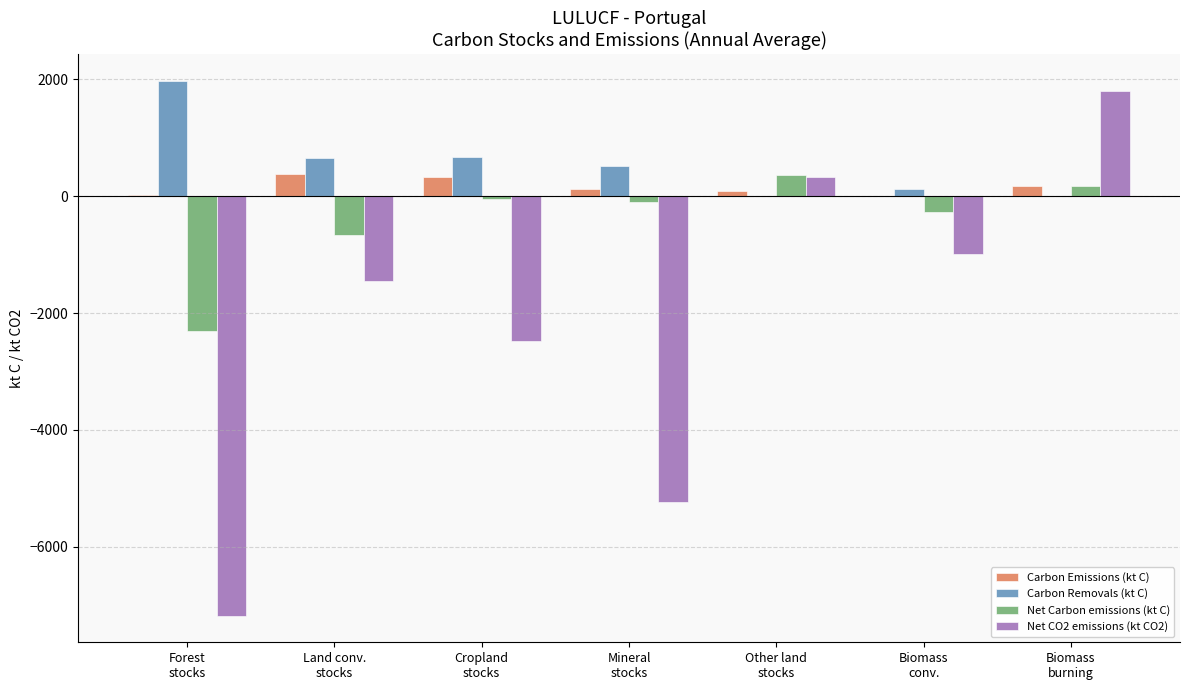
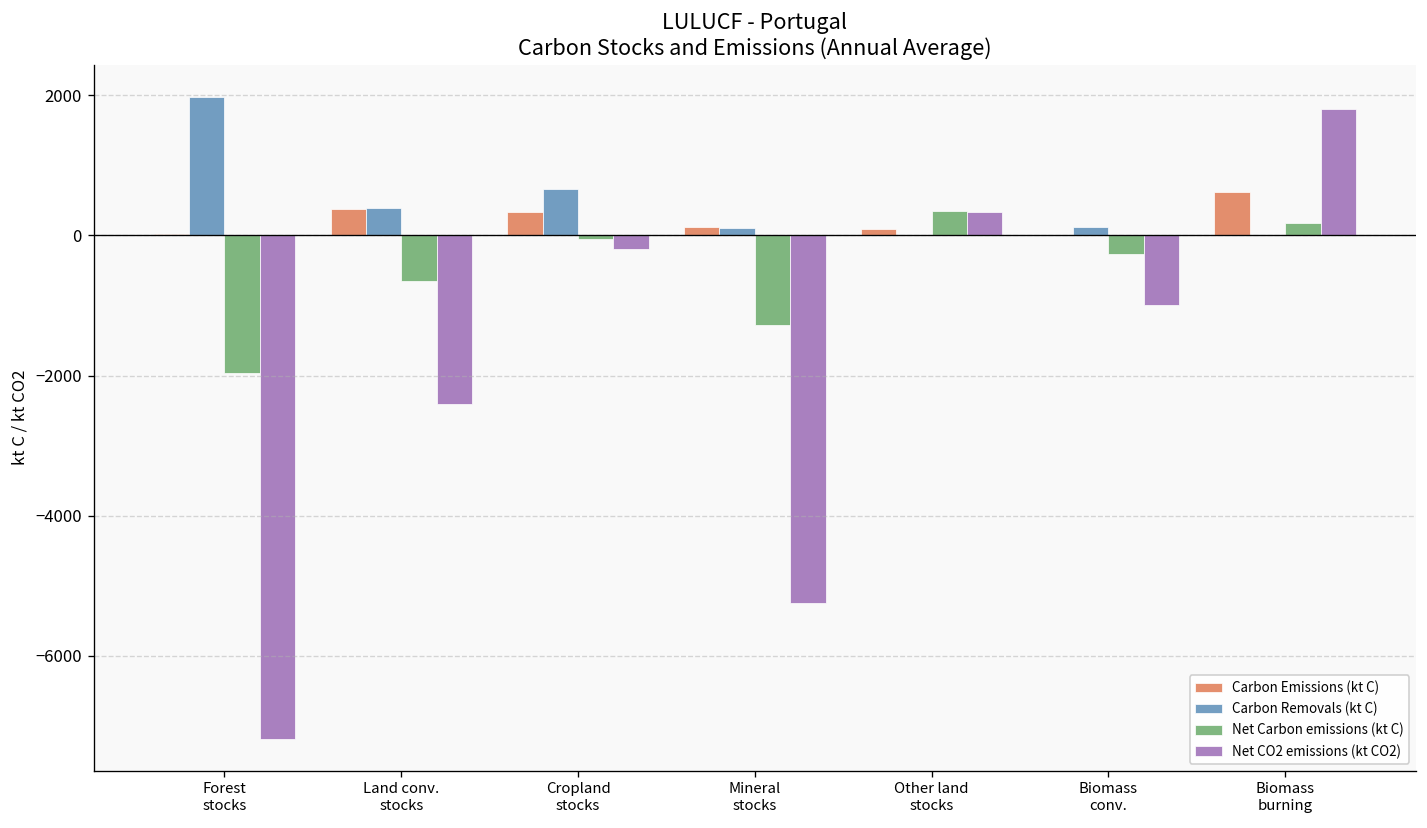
  {
    "Carbon Emissions (kt C)": {
      "Land conv. stocks": 400,
      "Cropland stocks": 300,
      "Mineral stocks": 100,
      "Other land stocks": 100,
      "Biomass conv.": 0,
-     "Biomass burning": 200
+     "Biomass burning": 600
    },
    "Carbon Removals (kt C)": {
      "Forest stocks": 2000,
-     "Land conv. stocks": 700,
+     "Land conv. stocks": 400,
      "Cropland stocks": 700,
-     "Mineral stocks": 500,
+     "Mineral stocks": 100,
      "Other land stocks": 0,
      "Biomass conv.": 100,
      "Biomass burning": 0
    },
    "Net Carbon emissions (kt C)": {
-     "Forest stocks": -2300,
+     "Forest stocks": -2000,
      "Land conv. stocks": -700,
      "Cropland stocks": -100,
-     "Mineral stocks": -100,
+     "Mineral stocks": -1300,
      "Other land stocks": 400,
      "Biomass conv.": -300,
      "Biomass burning": 200
    },
    "Net CO2 emissions (kt CO2)": {
      "Forest stocks": -7200,
-     "Land conv. stocks": -1500,
-     "Cropland stocks": -2500,
+     "Land conv. stocks": -2400,
+     "Cropland stocks": -200,
      "Mineral stocks": -5200,
      "Other land stocks": 300,
      "Biomass conv.": -1000,
      "Biomass burning": 1800
    }
  }
